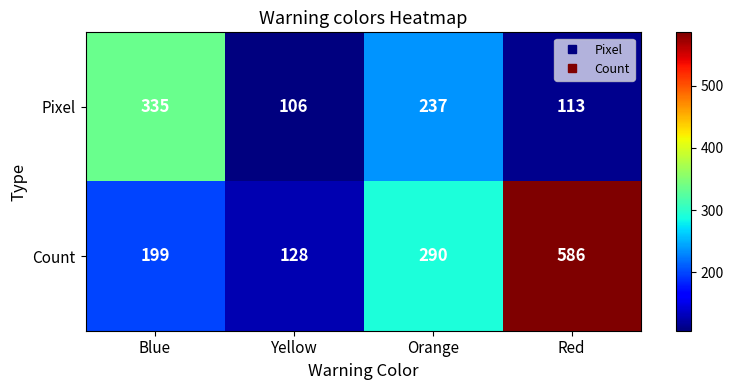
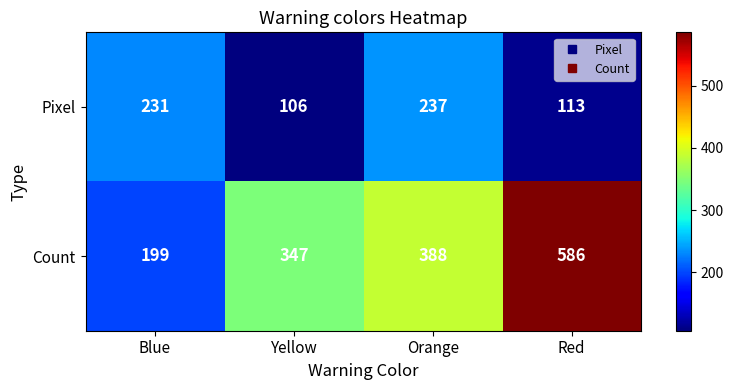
  {
    "Pixel": {
-     "Blue": 335,
+     "Blue": 231,
      "Yellow": 106,
      "Orange": 237,
      "Red": 113
    },
    "Count": {
      "Blue": 199,
-     "Yellow": 128,
-     "Orange": 290,
+     "Yellow": 347,
+     "Orange": 388,
      "Red": 586
    }
  }
